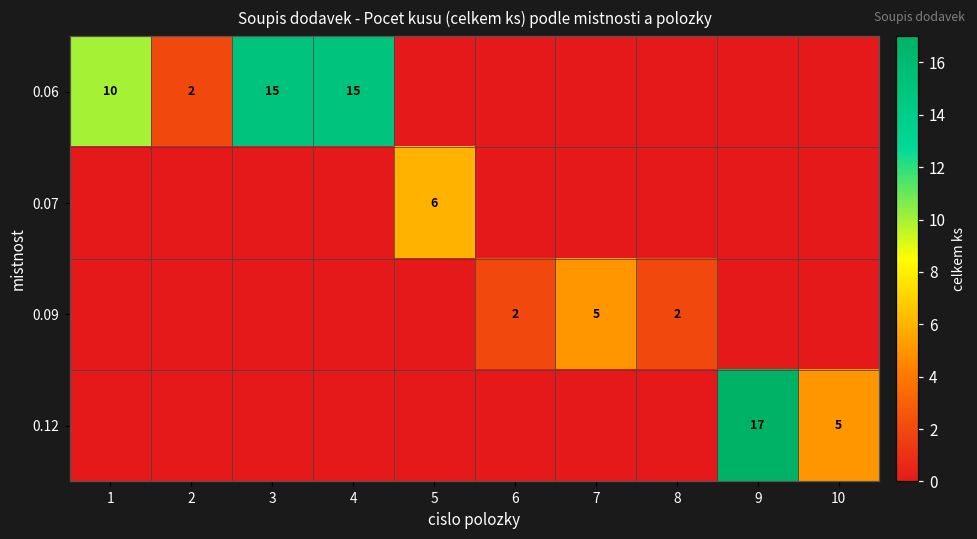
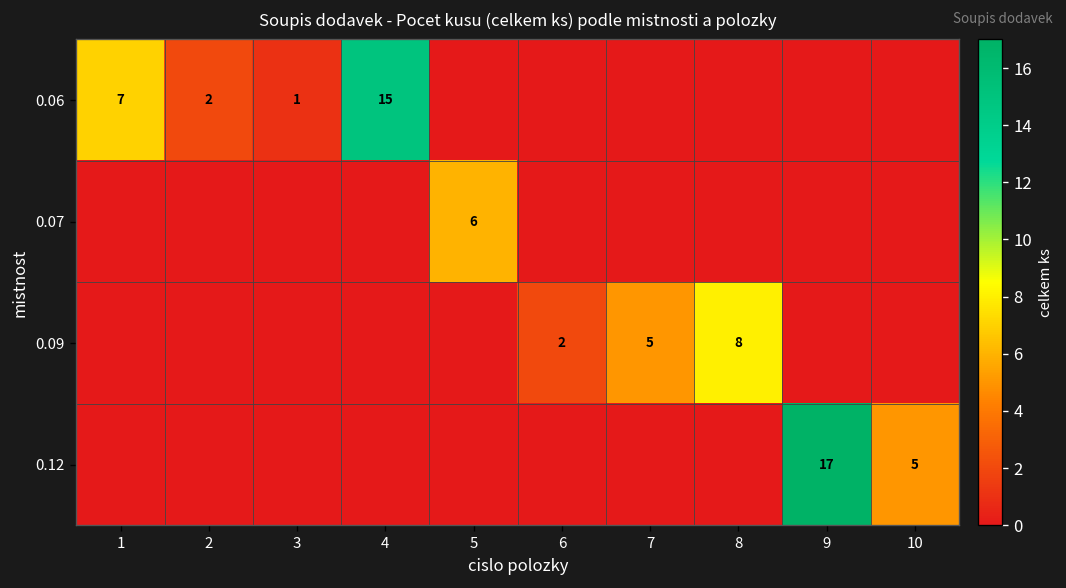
  {
    "0.06": {
-     "1": 10,
+     "1": 7,
      "2": 2,
-     "3": 15,
+     "3": 1,
      "4": 15
    },
    "0.07": {
      "5": 6
    },
    "0.09": {
      "6": 2,
      "7": 5,
-     "8": 2
+     "8": 8
    },
    "0.12": {
      "9": 17,
      "10": 5
    }
  }
